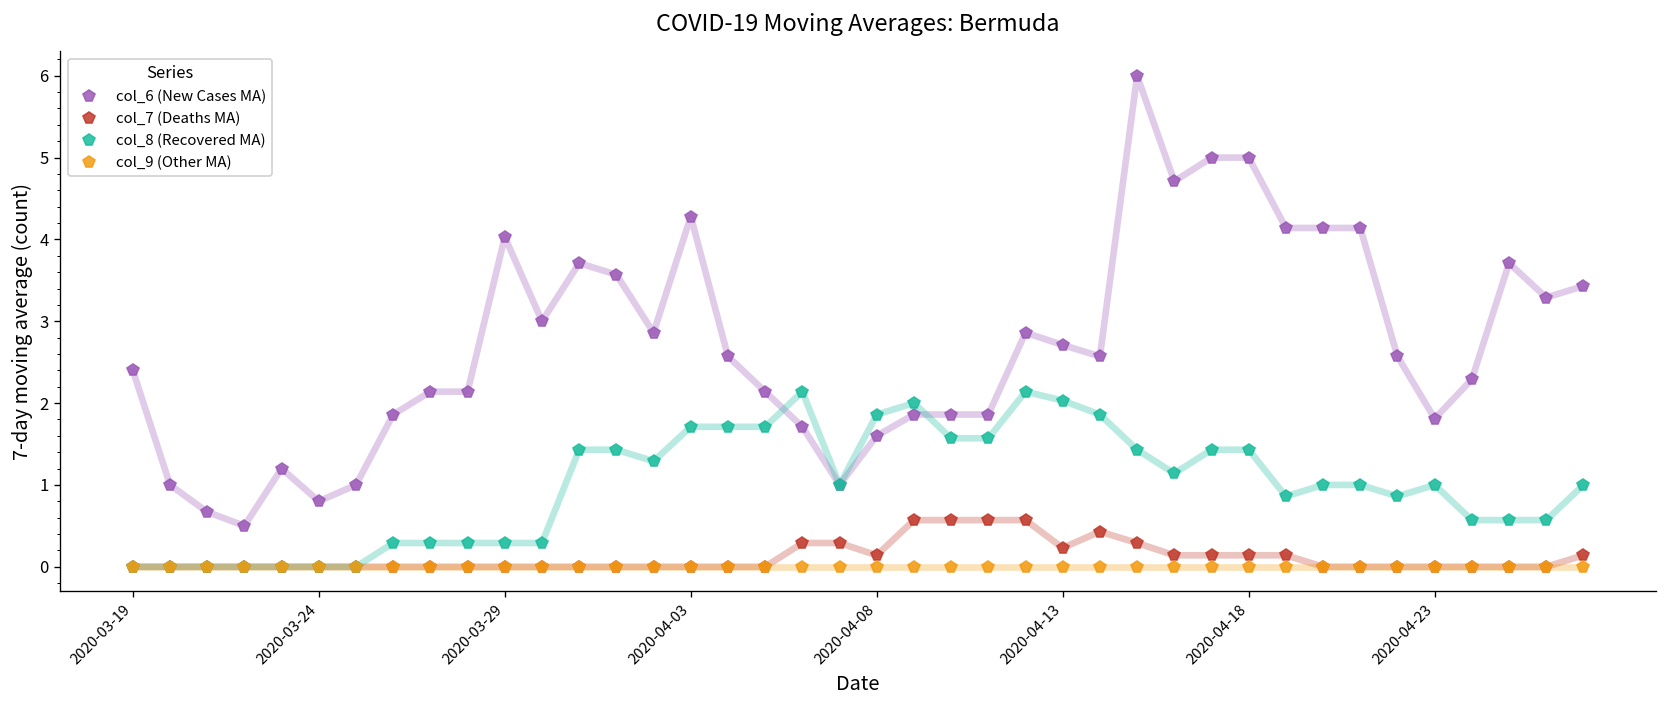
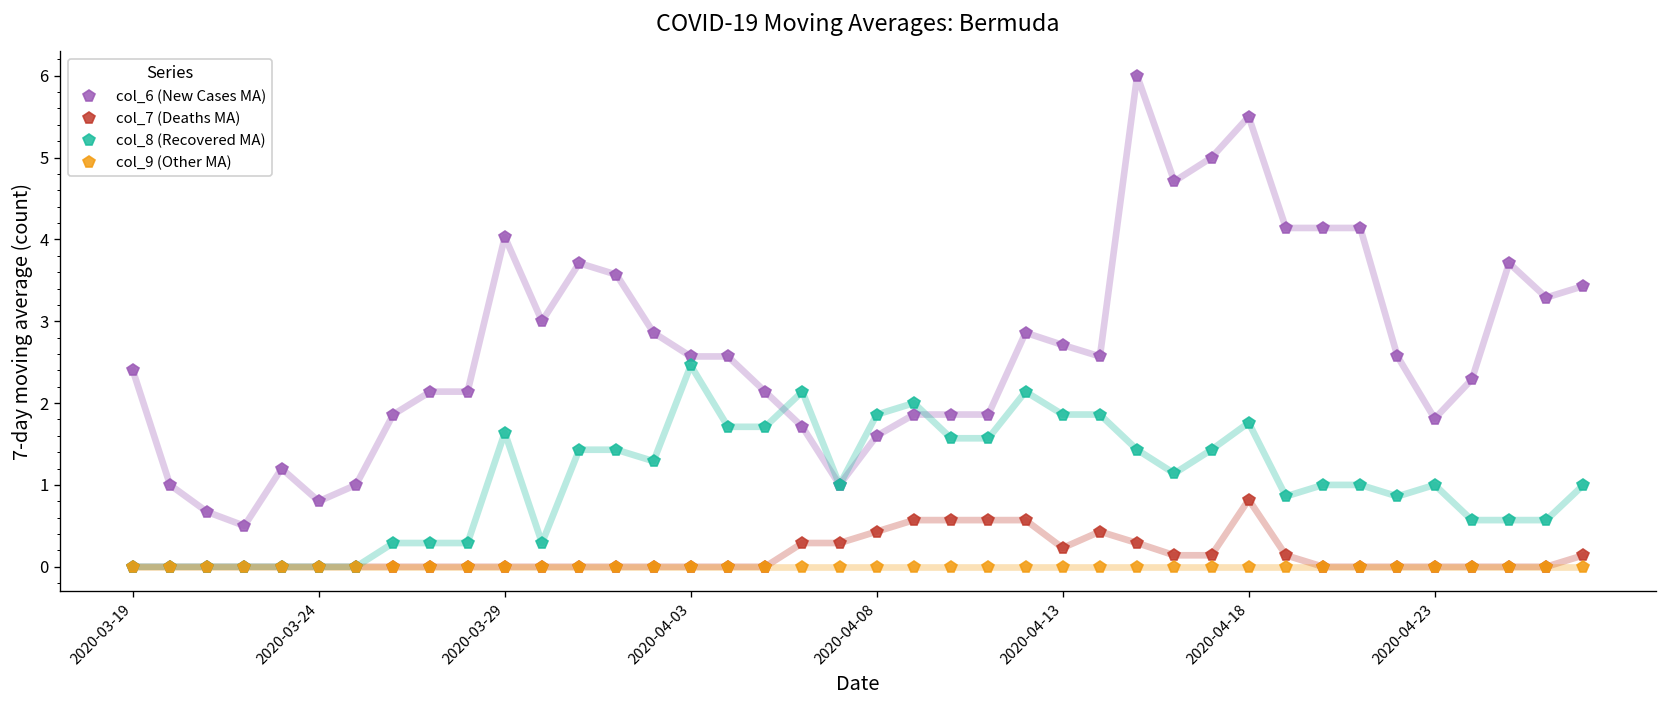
  {
    "col_6 (New Cases MA)": {
      "2020-03-19": 2.4,
      "2020-03-24": 0.8,
      "2020-03-29": 4.0,
-     "2020-04-03": 4.3,
+     "2020-04-03": 2.6,
      "2020-04-08": 1.6,
      "2020-04-13": 2.7,
-     "2020-04-18": 5.0,
+     "2020-04-18": 5.5,
      "2020-04-23": 1.8
    },
    "col_7 (Deaths MA)": {
-     "2020-04-08": 0.1,
+     "2020-04-08": 0.4,
      "2020-04-13": 0.2,
-     "2020-04-18": 0.1
+     "2020-04-18": 0.8
    },
    "col_8 (Recovered MA)": {
-     "2020-03-29": 0.3,
-     "2020-04-03": 1.7,
+     "2020-03-29": 1.6,
+     "2020-04-03": 2.5,
      "2020-04-08": 1.9,
-     "2020-04-13": 2.0,
-     "2020-04-18": 1.4,
+     "2020-04-13": 1.9,
+     "2020-04-18": 1.8,
      "2020-04-23": 1.0
    },
    "col_9 (Other MA)": {
      "2020-04-08": 0.0,
      "2020-04-13": 0.0,
      "2020-04-18": 0.0
    }
  }
